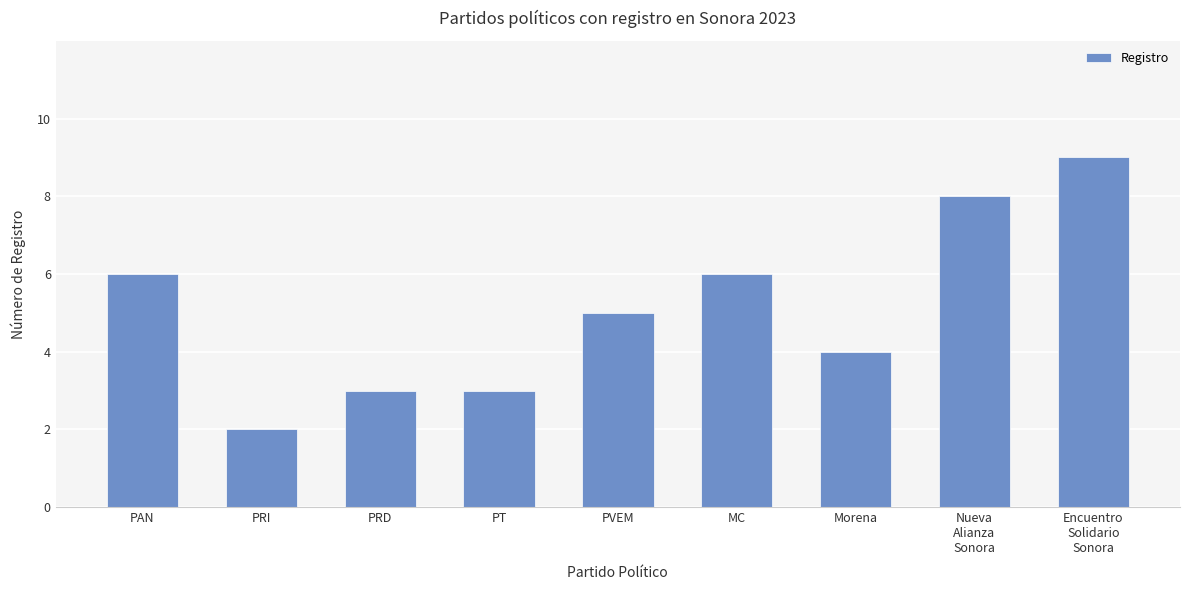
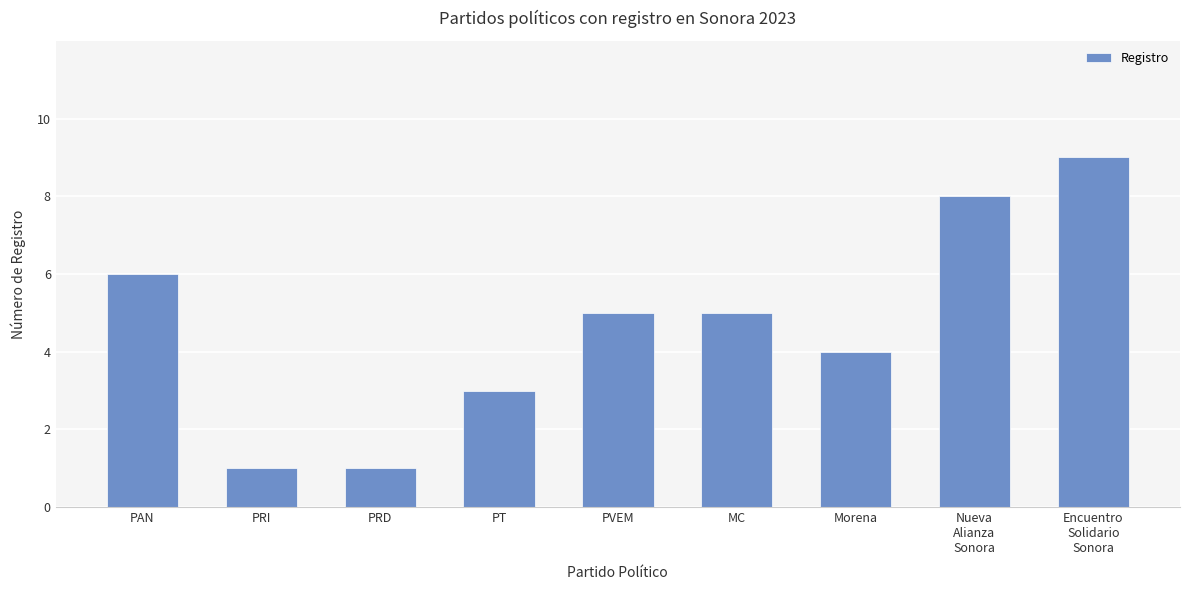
  {
    "PAN": 6,
-   "PRI": 2,
-   "PRD": 3,
+   "PRI": 1,
+   "PRD": 1,
    "PT": 3,
    "PVEM": 5,
-   "MC": 6,
+   "MC": 5,
    "Morena": 4,
    "Nueva Alianza Sonora": 8,
    "Encuentro Solidario Sonora": 9
  }
